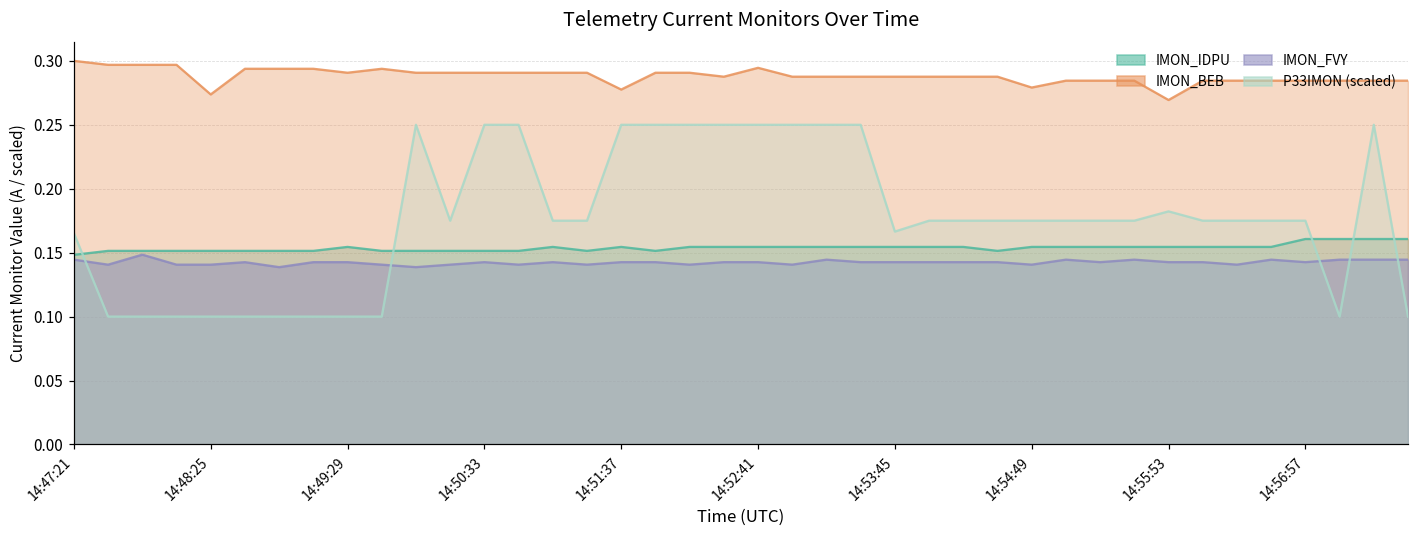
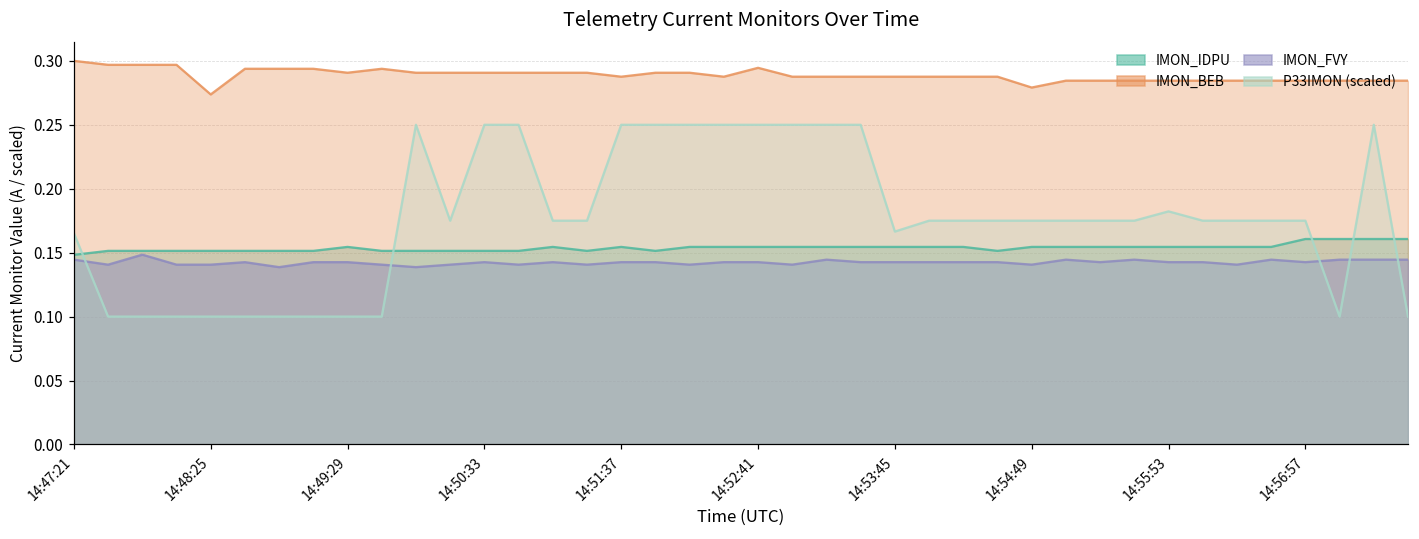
  {
    "IMON_BEB": {
      "14:47:21": 0.300,
      "14:48:25": 0.274,
      "14:49:29": 0.291,
      "14:50:33": 0.291,
-     "14:51:37": 0.278,
+     "14:51:37": 0.288,
      "14:52:41": 0.295,
      "14:53:45": 0.288,
      "14:54:49": 0.279,
-     "14:55:53": 0.269,
+     "14:55:53": 0.285,
      "14:56:57": 0.285
    },
    "P33IMON (scaled)": {
      "14:47:21": 0.165,
      "14:48:25": 0.100,
      "14:49:29": 0.100,
      "14:50:33": 0.250,
      "14:51:37": 0.250,
      "14:52:41": 0.250,
      "14:53:45": 0.167,
      "14:54:49": 0.175,
      "14:55:53": 0.182,
      "14:56:57": 0.175
    }
  }
